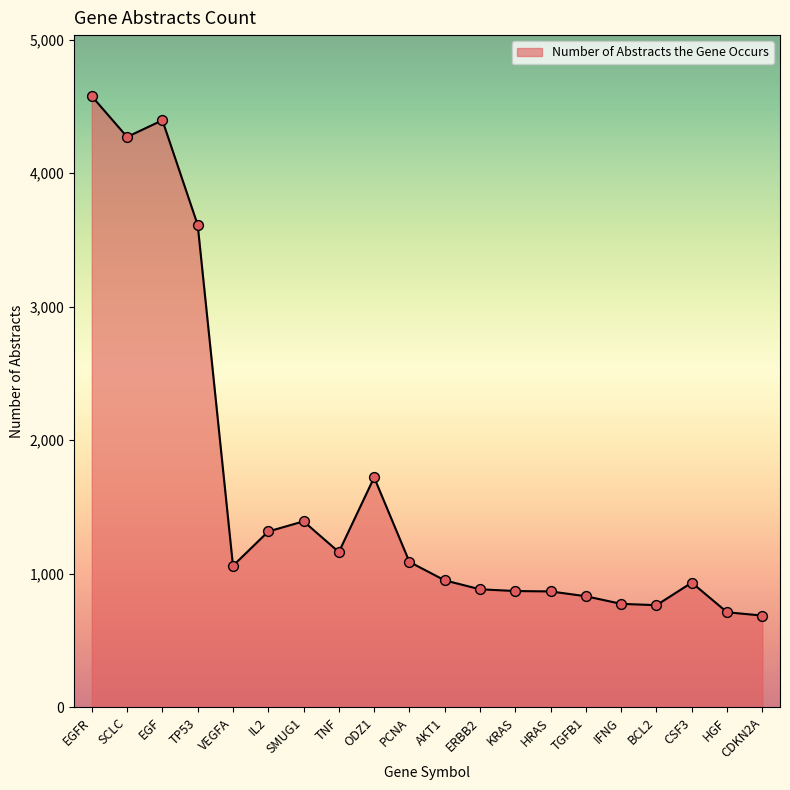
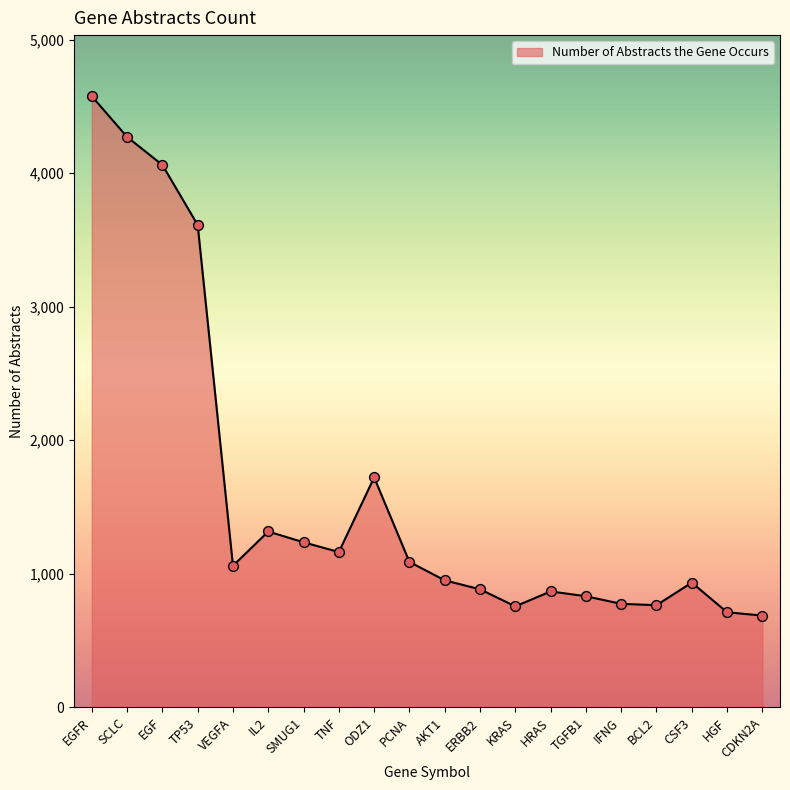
  {
    "EGFR": "4,580",
    "SCLC": "4,270",
-   "EGF": "4,400",
+   "EGF": "4,060",
    "TP53": "3,610",
    "VEGFA": "1,060",
    "IL2": "1,320",
-   "SMUG1": "1,390",
+   "SMUG1": "1,240",
    "TNF": "1,160",
    "ODZ1": "1,720",
    "PCNA": "1,090",
    "AKT1": "950",
    "ERBB2": "880",
-   "KRAS": "870",
+   "KRAS": "760",
    "HRAS": "870",
    "TGFB1": "830",
    "IFNG": "780",
    "BCL2": "770",
    "CSF3": "930",
    "HGF": "710",
    "CDKN2A": "690"
  }
